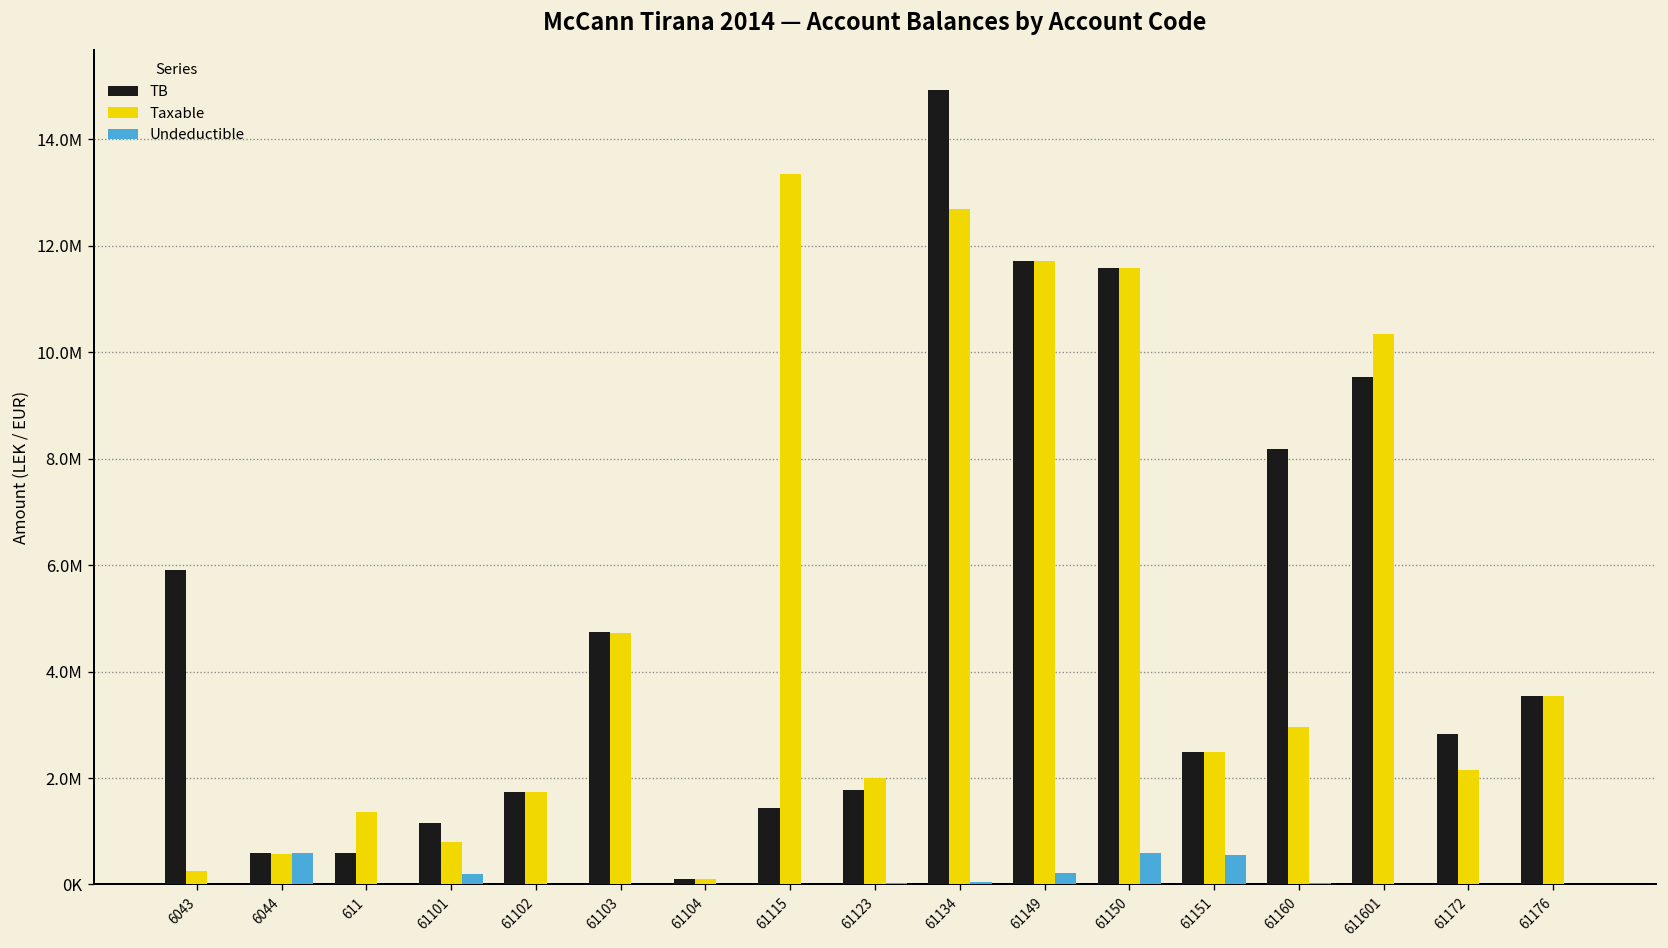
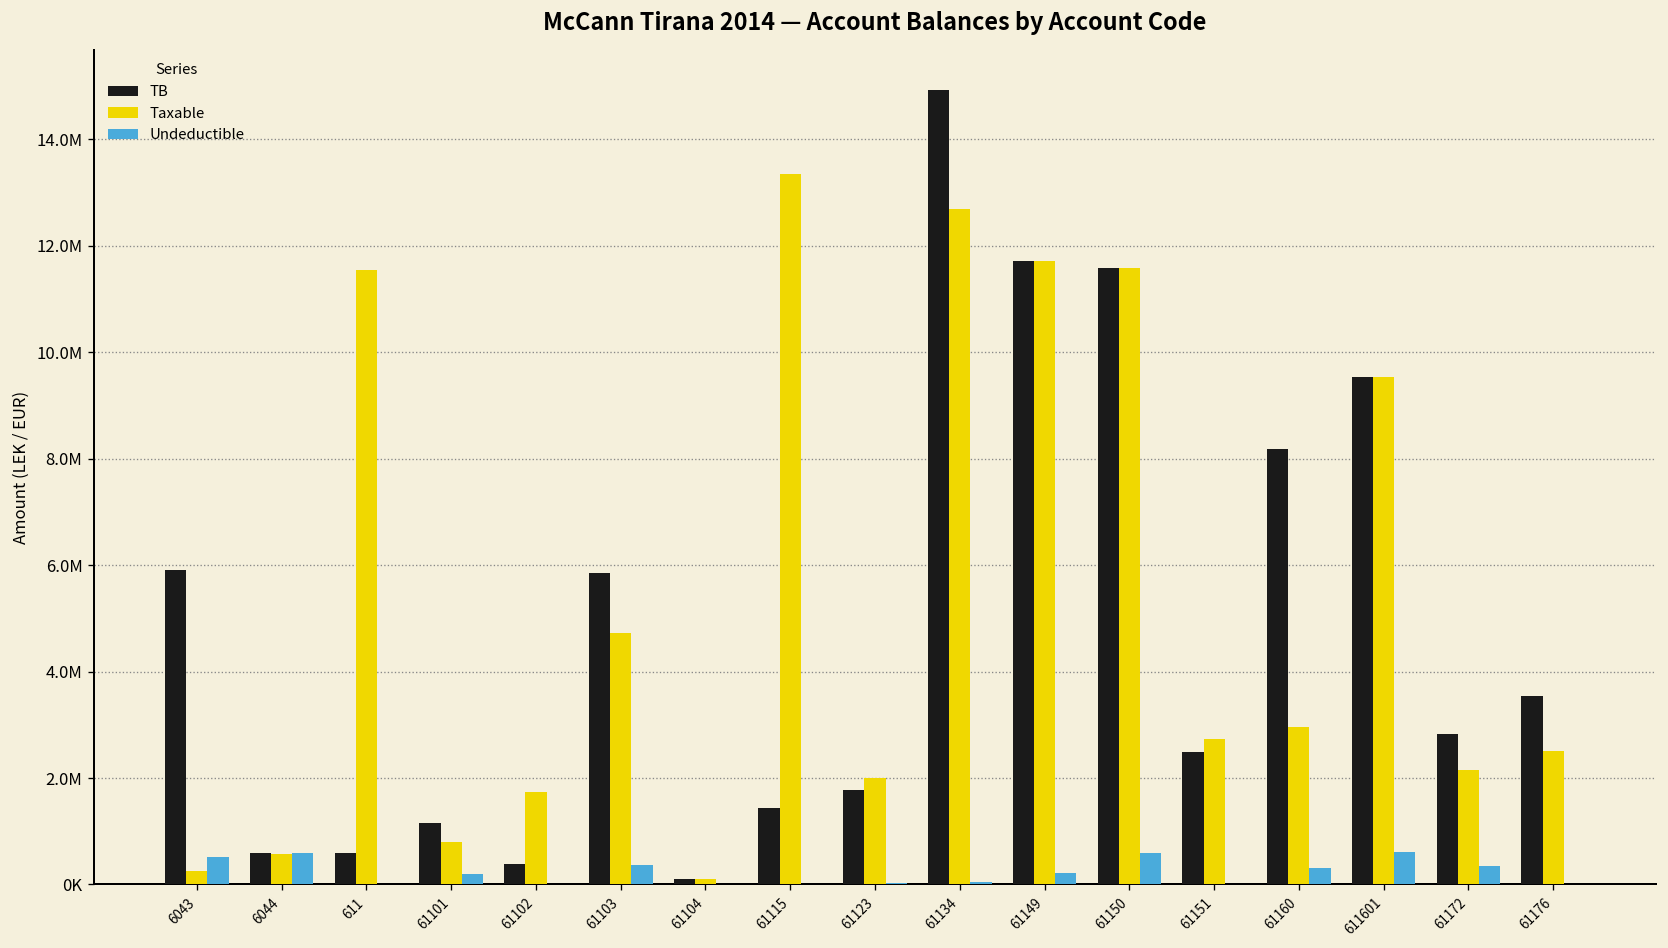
  {
    "TB": {
      "6043": 5900000,
      "6044": 600000,
      "611": 600000,
      "61101": 1100000,
-     "61102": 1700000,
-     "61103": 4700000,
+     "61102": 400000,
+     "61103": 5800000,
      "61104": 100000,
      "61115": 1400000,
      "61123": 1800000,
      "61134": 14900000,
      "61149": 11700000,
      "61150": 11600000,
      "61151": 2500000,
      "61160": 8200000,
      "611601": 9500000,
      "61172": 2800000,
      "61176": 3500000
    },
    "Taxable": {
      "6043": 300000,
      "6044": 600000,
-     "611": 1400000,
+     "611": 11500000,
      "61101": 800000,
      "61102": 1700000,
      "61103": 4700000,
      "61104": 100000,
      "61115": 13300000,
      "61123": 2000000,
      "61134": 12700000,
      "61149": 11700000,
      "61150": 11600000,
-     "61151": 2500000,
+     "61151": 2700000,
      "61160": 3000000,
-     "611601": 10300000,
+     "611601": 9500000,
      "61172": 2100000,
-     "61176": 3500000
+     "61176": 2500000
    },
    "Undeductible": {
-     "6043": 0,
+     "6043": 500000,
      "6044": 600000,
      "611": 0,
      "61101": 200000,
      "61102": 0,
-     "61103": 0,
+     "61103": 400000,
      "61104": 0,
      "61149": 200000,
      "61150": 600000,
-     "61151": 600000,
-     "61160": 0,
-     "611601": 0,
-     "61172": 0,
+     "61151": 0,
+     "61160": 300000,
+     "611601": 600000,
+     "61172": 300000,
      "61176": 0
    }
  }
